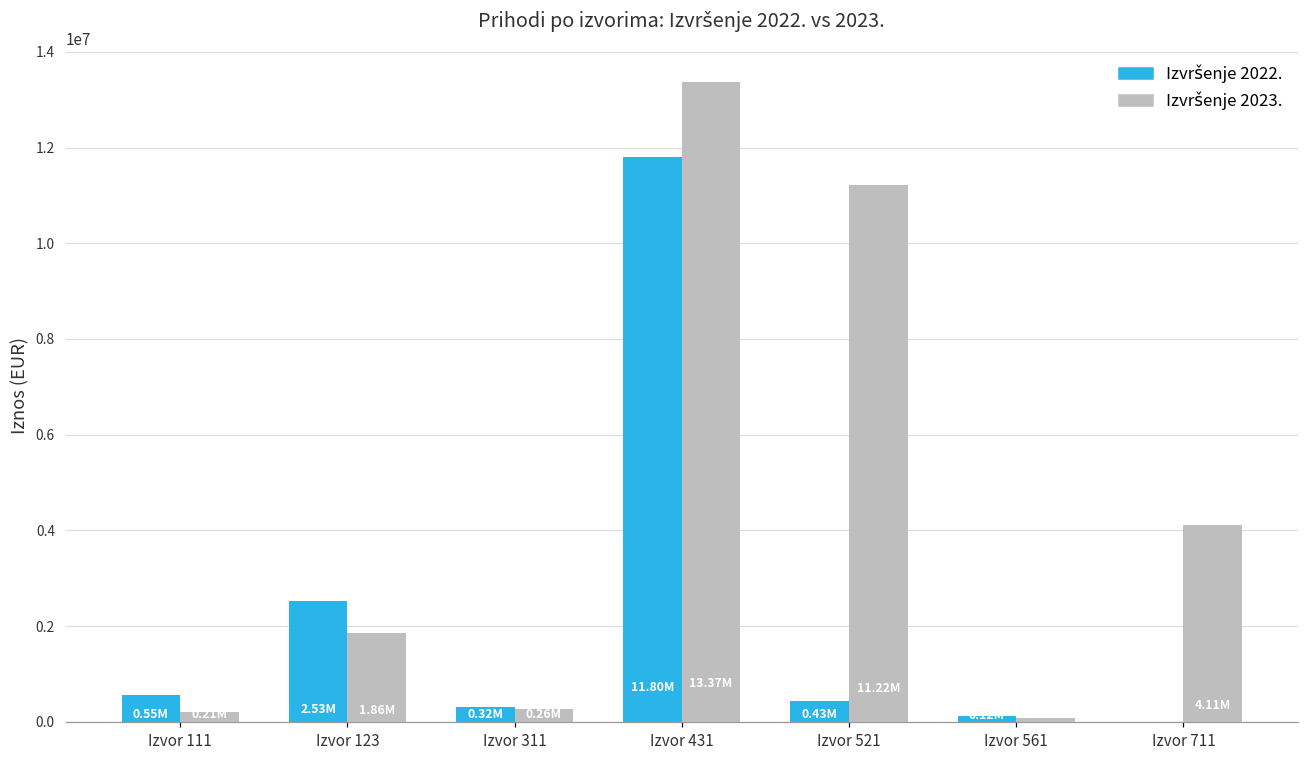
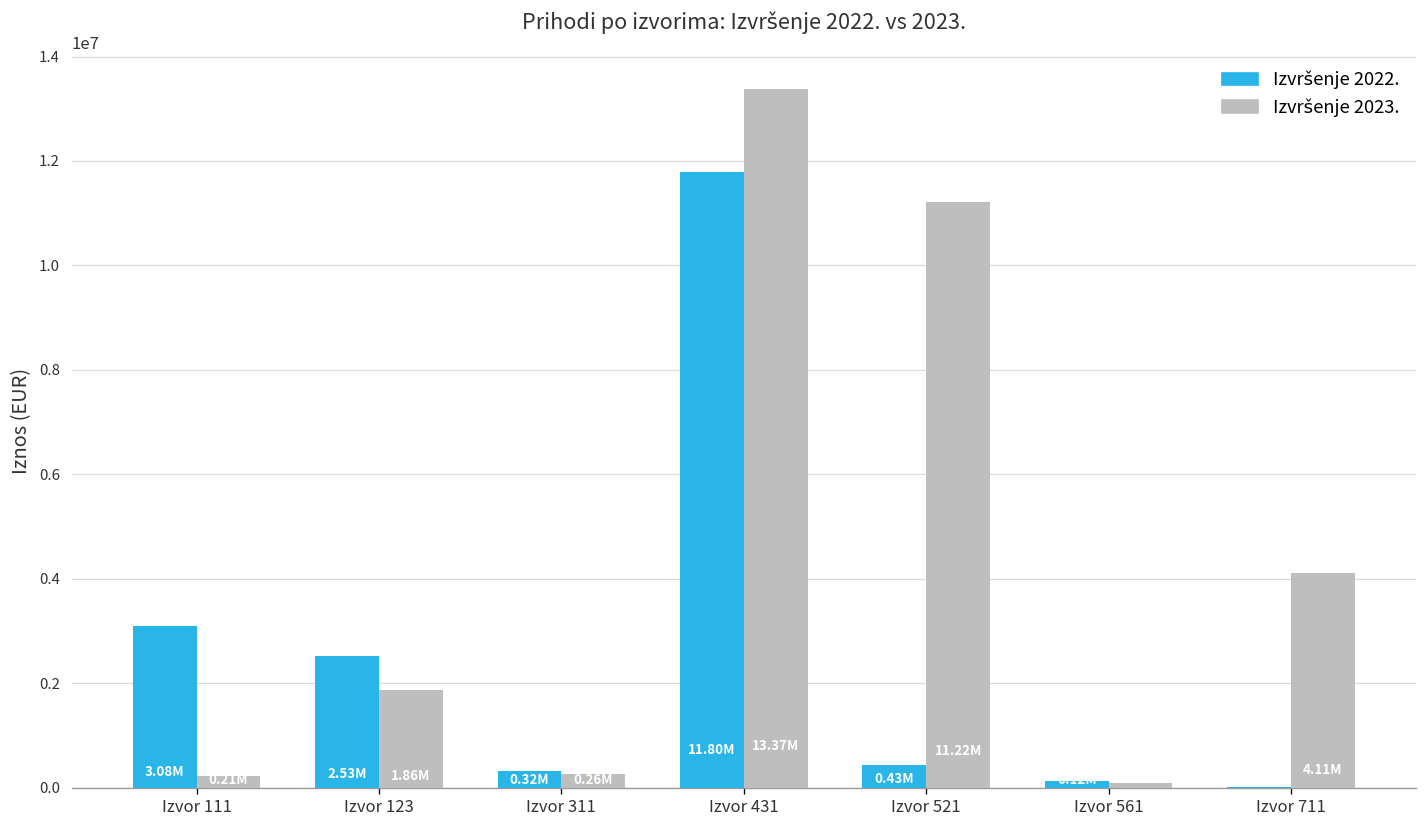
  {
    "Izvršenje 2022.": {
-     "Izvor 111": "0.55M",
+     "Izvor 111": "3.08M",
      "Izvor 123": "2.53M",
      "Izvor 311": "0.32M",
      "Izvor 431": "11.80M",
      "Izvor 521": "0.43M"
    },
    "Izvršenje 2023.": {
      "Izvor 123": "1.86M",
      "Izvor 311": "0.26M",
      "Izvor 431": "13.37M",
      "Izvor 521": "11.22M",
      "Izvor 711": "4.11M"
    }
  }
